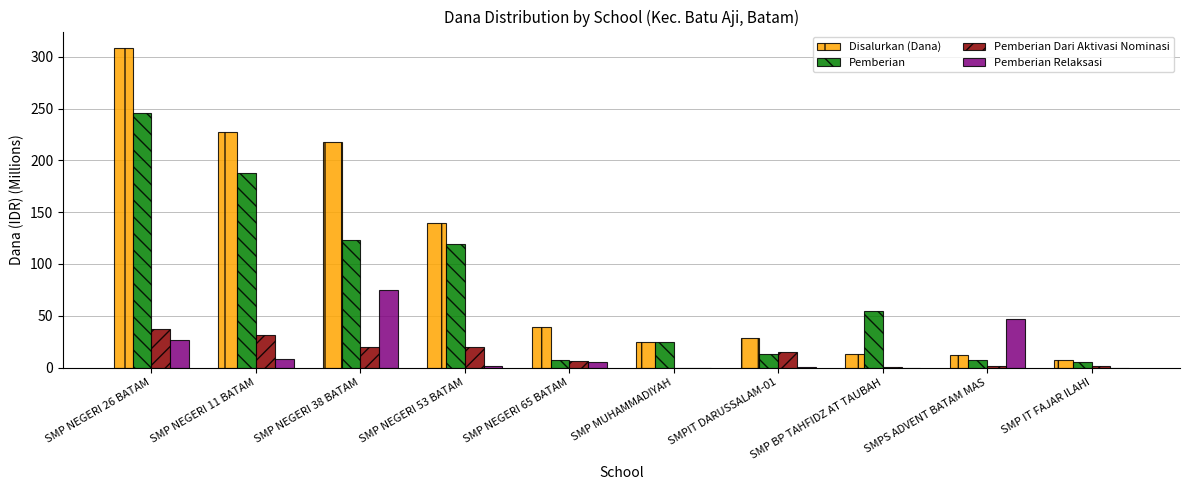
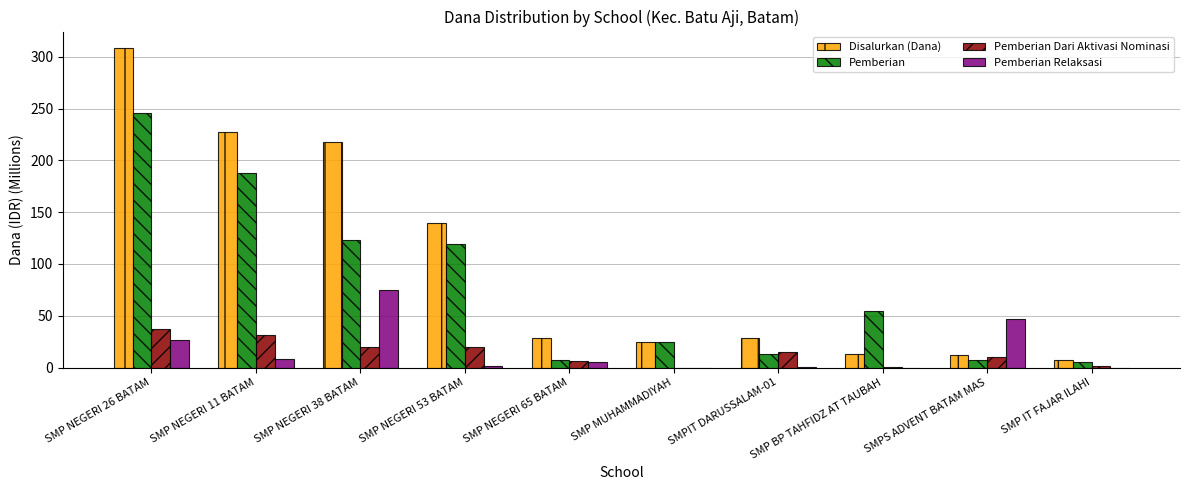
  {
    "Disalurkan (Dana)": {
      "SMP NEGERI 26 BATAM": 309,
      "SMP NEGERI 11 BATAM": 228,
      "SMP NEGERI 38 BATAM": 218,
      "SMP NEGERI 53 BATAM": 140,
-     "SMP NEGERI 65 BATAM": 39,
+     "SMP NEGERI 65 BATAM": 29,
      "SMP MUHAMMADIYAH": 25,
      "SMPIT DARUSSALAM-01": 29,
      "SMP BP TAHFIDZ AT TAUBAH": 13,
      "SMPS ADVENT BATAM MAS": 12,
      "SMP IT FAJAR ILAHI": 8
    },
    "Pemberian": {
      "SMP NEGERI 26 BATAM": 246,
      "SMP NEGERI 11 BATAM": 188,
      "SMP NEGERI 38 BATAM": 123,
      "SMP NEGERI 53 BATAM": 119,
      "SMP NEGERI 65 BATAM": 8,
      "SMP MUHAMMADIYAH": 25,
      "SMPIT DARUSSALAM-01": 13,
      "SMP BP TAHFIDZ AT TAUBAH": 54,
      "SMPS ADVENT BATAM MAS": 7,
      "SMP IT FAJAR ILAHI": 6
    },
    "Pemberian Dari Aktivasi Nominasi": {
      "SMP NEGERI 26 BATAM": 37,
      "SMP NEGERI 11 BATAM": 32,
      "SMP NEGERI 38 BATAM": 20,
      "SMP NEGERI 53 BATAM": 20,
      "SMP NEGERI 65 BATAM": 6,
      "SMP MUHAMMADIYAH": 0,
      "SMPIT DARUSSALAM-01": 15,
-     "SMPS ADVENT BATAM MAS": 2
+     "SMPS ADVENT BATAM MAS": 10
    },
    "Pemberian Relaksasi": {
      "SMP NEGERI 26 BATAM": 26,
      "SMP NEGERI 11 BATAM": 8,
      "SMP NEGERI 38 BATAM": 75,
      "SMP NEGERI 65 BATAM": 5,
      "SMP MUHAMMADIYAH": 0,
      "SMP BP TAHFIDZ AT TAUBAH": 0,
      "SMPS ADVENT BATAM MAS": 47,
      "SMP IT FAJAR ILAHI": 0
    }
  }
